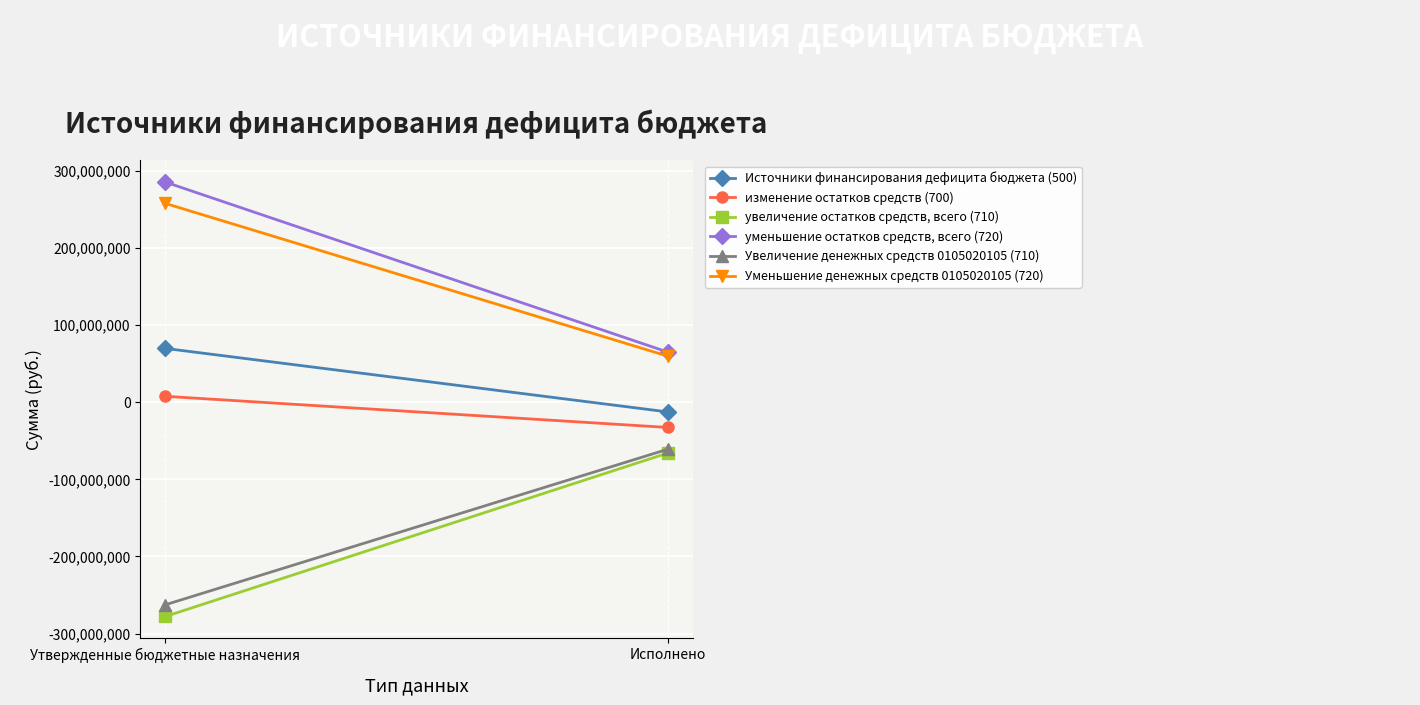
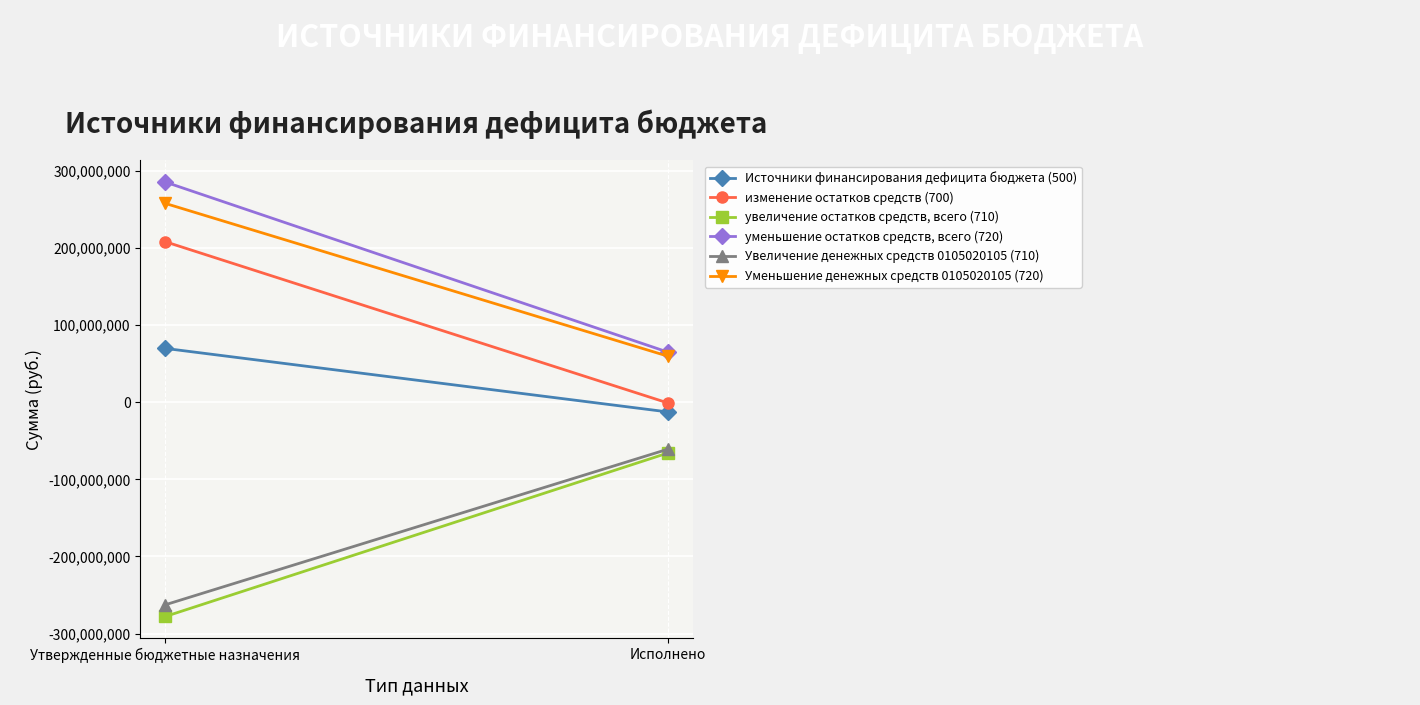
  {
    "Источники финансирования дефицита бюджета (500)": {
      "Утвержденные бюджетные назначения": "70,000,000",
      "Исполнено": "-10,000,000"
    },
    "изменение остатков средств (700)": {
-     "Утвержденные бюджетные назначения": "10,000,000",
-     "Исполнено": "-30,000,000"
+     "Утвержденные бюджетные назначения": "210,000,000",
+     "Исполнено": "0"
    },
    "увеличение остатков средств, всего (710)": {
      "Утвержденные бюджетные назначения": "-280,000,000",
      "Исполнено": "-70,000,000"
    },
    "уменьшение остатков средств, всего (720)": {
      "Утвержденные бюджетные назначения": "290,000,000",
      "Исполнено": "70,000,000"
    },
    "Увеличение денежных средств 0105020105 (710)": {
      "Утвержденные бюджетные назначения": "-260,000,000",
      "Исполнено": "-60,000,000"
    },
    "Уменьшение денежных средств 0105020105 (720)": {
      "Утвержденные бюджетные назначения": "260,000,000",
      "Исполнено": "60,000,000"
    }
  }
